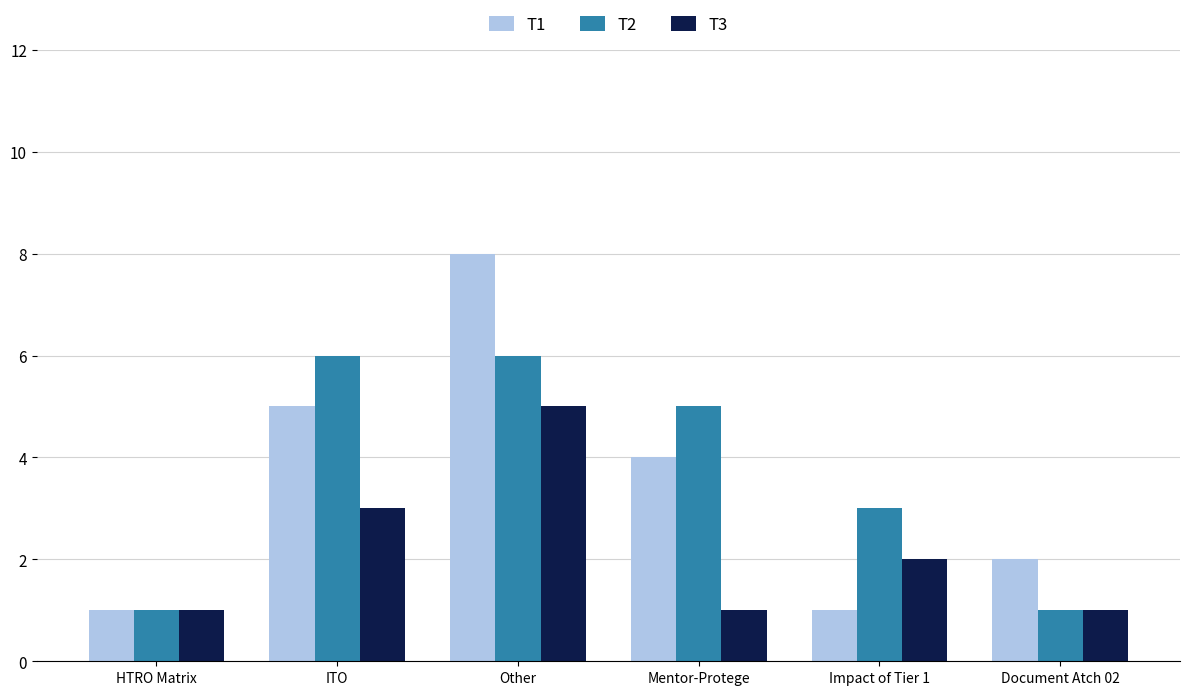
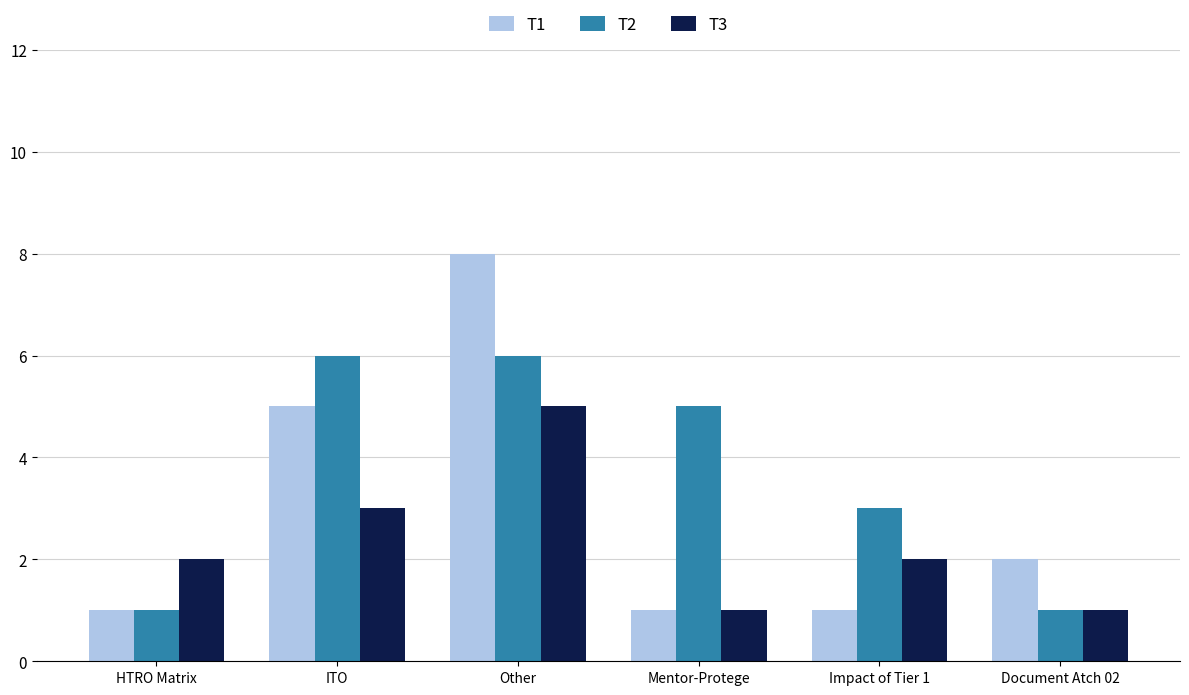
  {
    "T1": {
      "HTRO Matrix": 1,
      "ITO": 5,
      "Other": 8,
-     "Mentor-Protege": 4,
+     "Mentor-Protege": 1,
      "Impact of Tier 1": 1,
      "Document Atch 02": 2
    },
    "T2": {
      "HTRO Matrix": 1,
      "ITO": 6,
      "Other": 6,
      "Mentor-Protege": 5,
      "Impact of Tier 1": 3,
      "Document Atch 02": 1
    },
    "T3": {
-     "HTRO Matrix": 1,
+     "HTRO Matrix": 2,
      "ITO": 3,
      "Other": 5,
      "Mentor-Protege": 1,
      "Impact of Tier 1": 2,
      "Document Atch 02": 1
    }
  }
